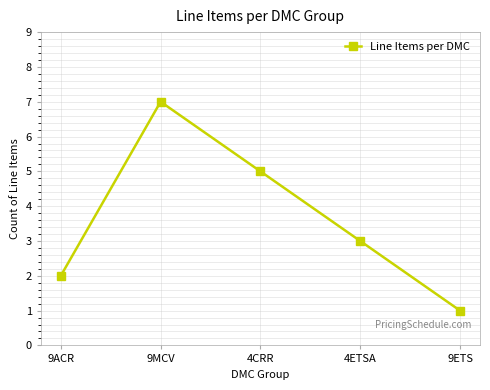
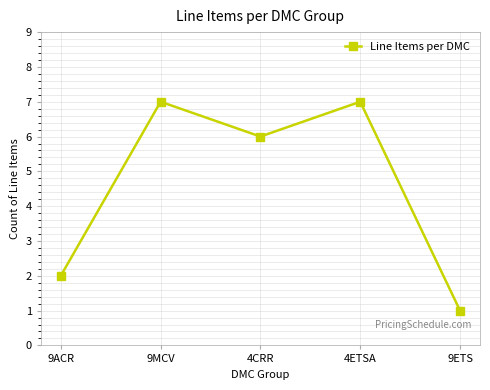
  {
    "9ACR": 2,
    "9MCV": 7,
-   "4CRR": 5,
-   "4ETSA": 3,
+   "4CRR": 6,
+   "4ETSA": 7,
    "9ETS": 1
  }
